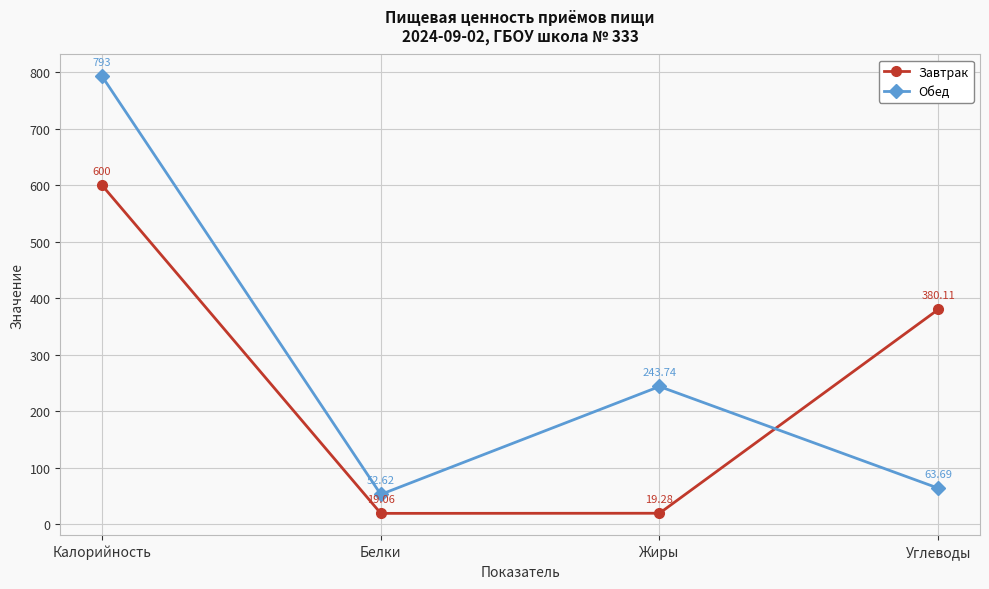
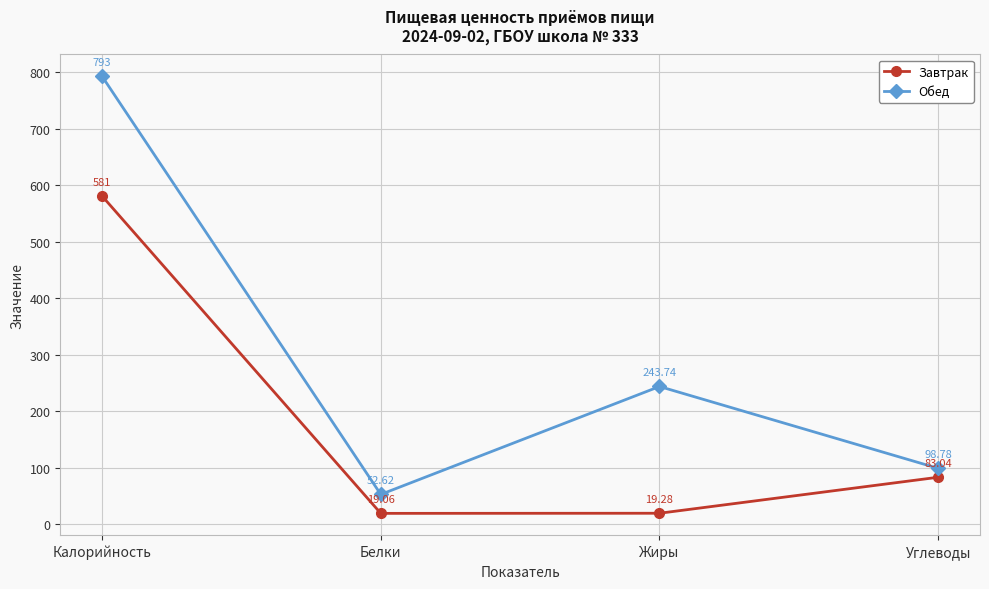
  {
    "Завтрак": {
-     "Калорийность": 600,
+     "Калорийность": 581,
      "Жиры": 19.28,
-     "Углеводы": 380.11
+     "Углеводы": 83.04
    },
    "Обед": {
      "Калорийность": 793,
      "Белки": 52.62,
      "Жиры": 243.74,
-     "Углеводы": 63.69
+     "Углеводы": 98.78
    }
  }
